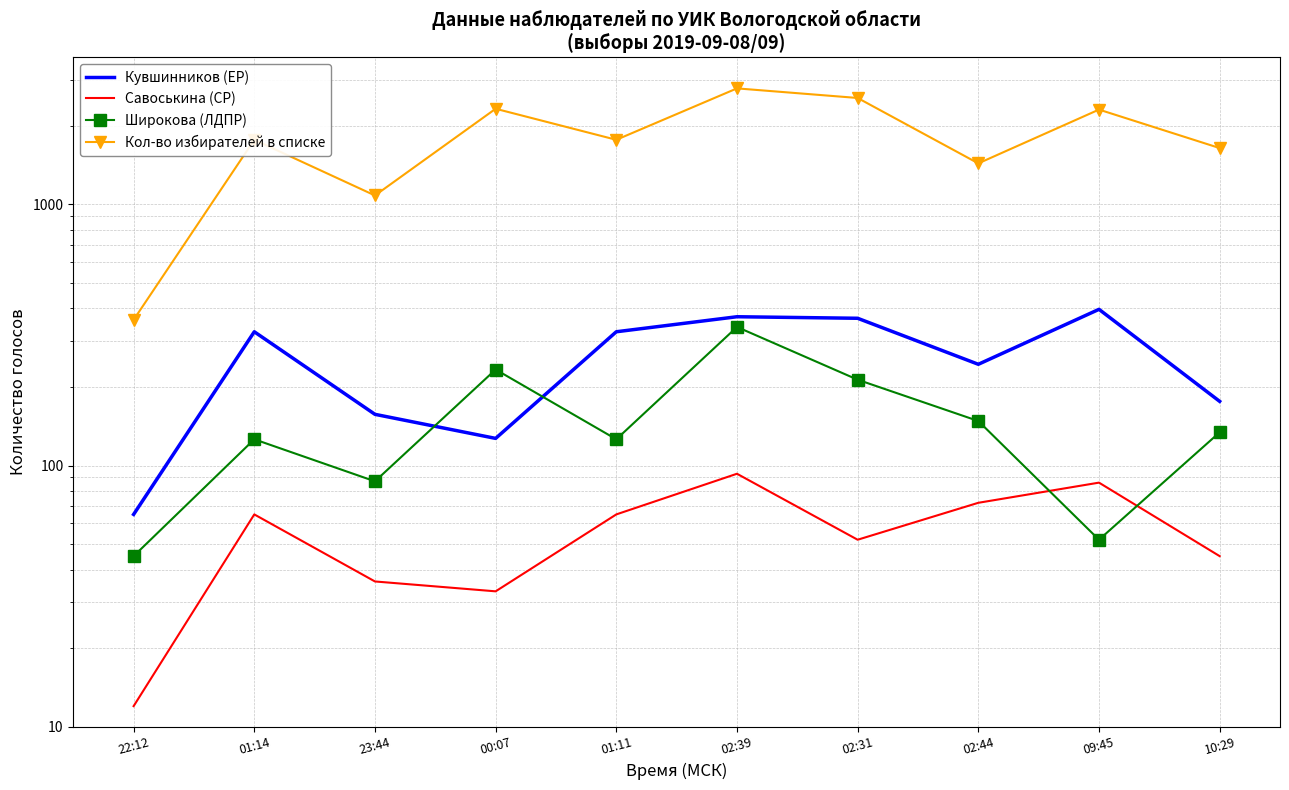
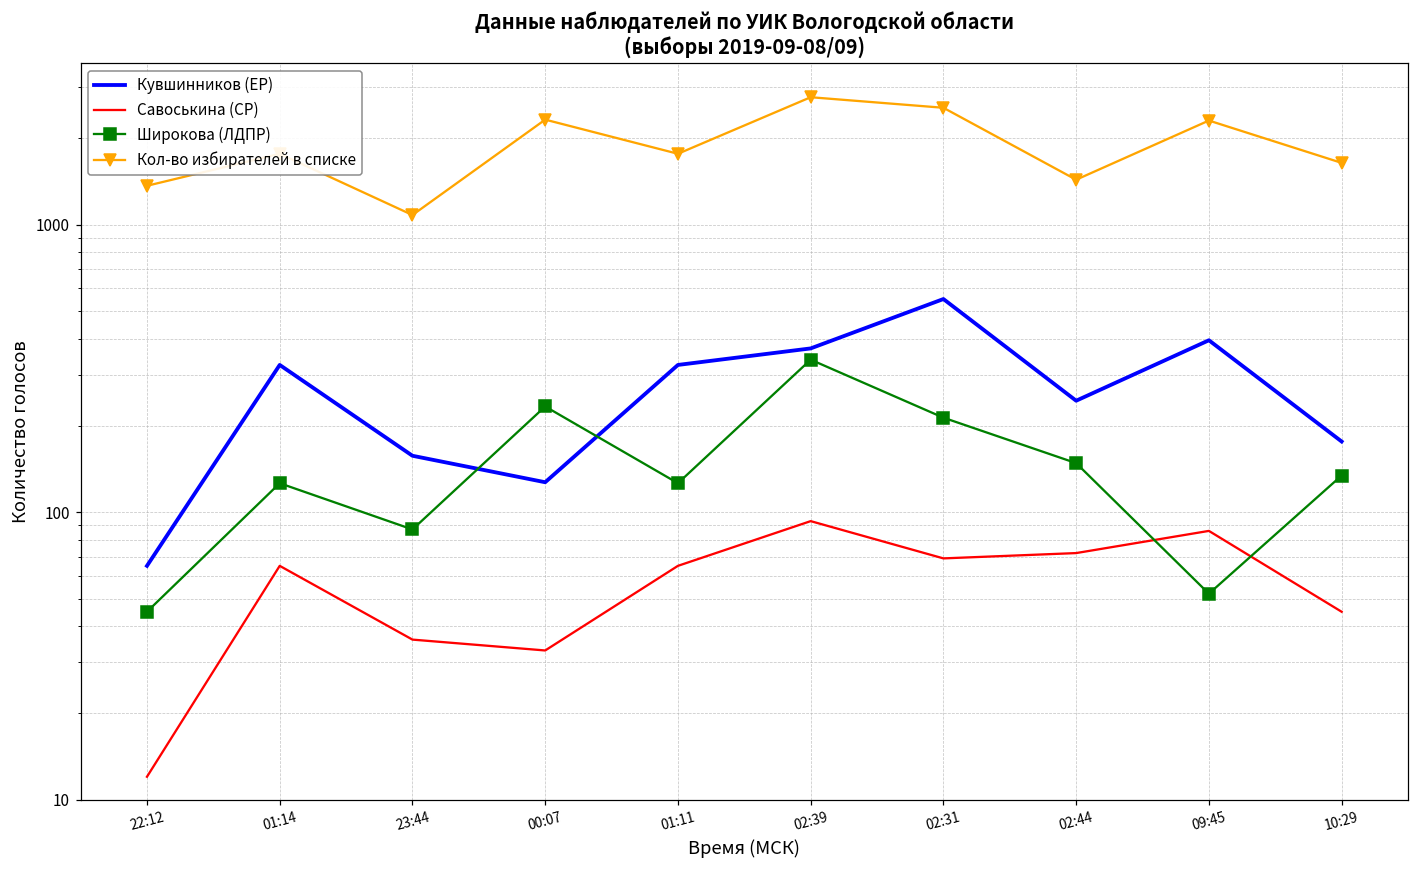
  {
    "Кувшинников (ЕР)": {
      "22:12": 65,
      "01:14": 330,
      "23:44": 160,
      "00:07": 130,
      "01:11": 330,
      "02:39": 370,
-     "02:31": 370,
+     "02:31": 550,
      "02:44": 240,
      "09:45": 400,
      "10:29": 180
    },
    "Савоськина (СР)": {
      "22:12": 12,
      "01:14": 65,
      "23:44": 36,
      "00:07": 33,
      "01:11": 65,
      "02:39": 93,
-     "02:31": 52,
+     "02:31": 69,
      "02:44": 72,
      "09:45": 86,
      "10:29": 45
    },
    "Широкова (ЛДПР)": {
      "22:12": 45,
      "01:14": 130,
      "23:44": 87,
      "00:07": 230,
      "01:11": 130,
      "02:39": 340,
      "02:31": 210,
      "02:44": 150,
      "09:45": 52,
      "10:29": 130
    },
    "Кол-во избирателей в списке": {
-     "22:12": 360,
+     "22:12": 1400,
      "23:44": 1080,
      "00:07": 2300,
      "01:11": 1800,
      "02:39": 2800,
      "02:31": 2600,
      "02:44": 1400,
      "09:45": 2300,
      "10:29": 1600
    }
  }
